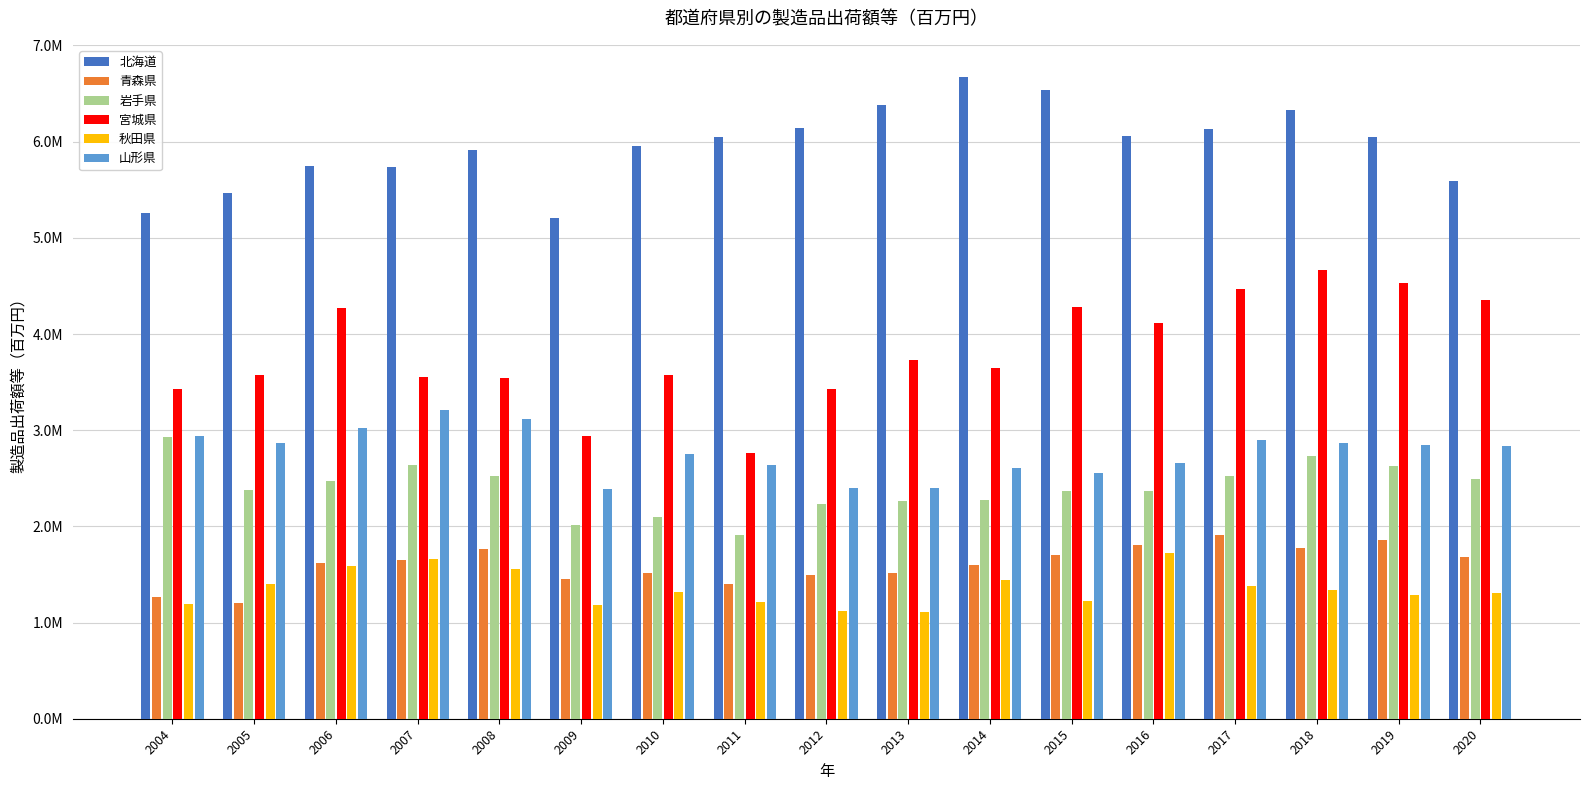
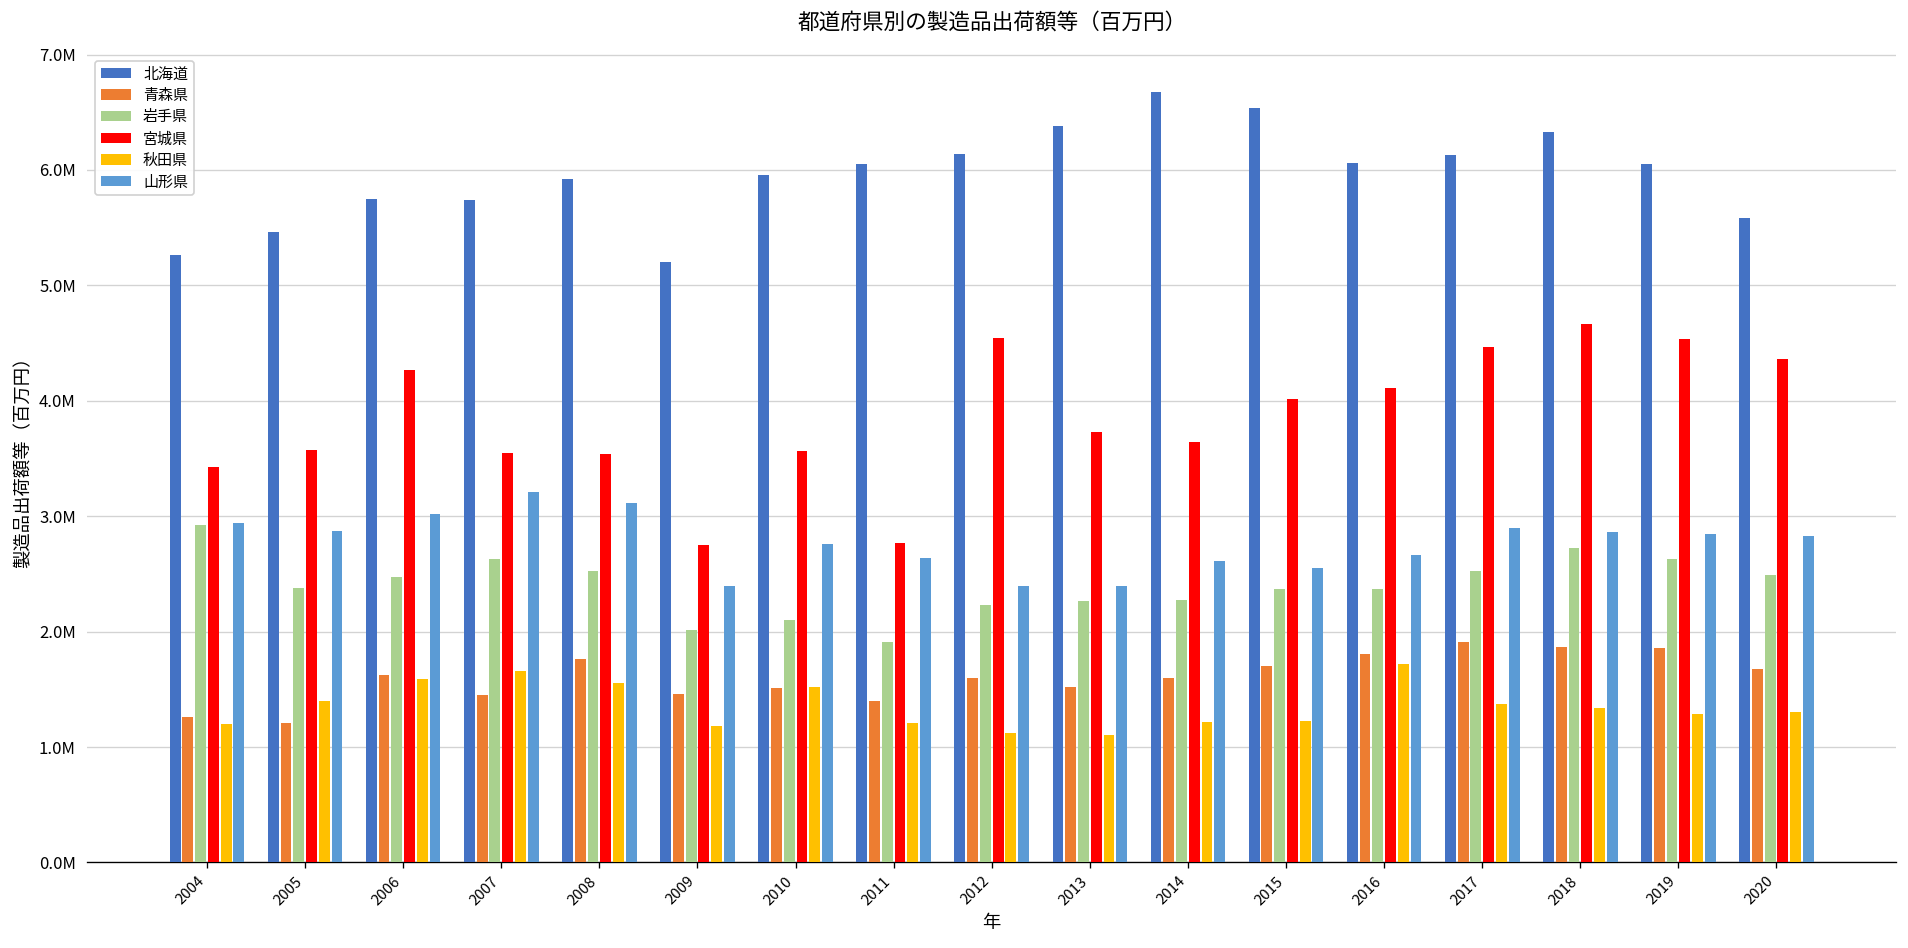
  {
    "青森県": {
      "2004": 1300000,
      "2005": 1200000,
      "2006": 1600000,
-     "2007": 1700000,
+     "2007": 1500000,
      "2008": 1800000,
      "2009": 1500000,
      "2010": 1500000,
      "2011": 1400000,
-     "2012": 1500000,
+     "2012": 1600000,
      "2013": 1500000,
      "2014": 1600000,
      "2015": 1700000,
      "2016": 1800000,
      "2017": 1900000,
-     "2018": 1800000,
+     "2018": 1900000,
      "2019": 1900000,
      "2020": 1700000
    },
    "岩手県": {
      "2004": 2900000,
      "2005": 2400000,
      "2006": 2500000,
      "2007": 2600000,
      "2008": 2500000,
      "2009": 2000000,
      "2010": 2100000,
      "2011": 1900000,
      "2012": 2200000,
      "2013": 2300000,
      "2014": 2300000,
      "2015": 2400000,
      "2016": 2400000,
      "2017": 2500000,
      "2018": 2700000,
      "2019": 2600000,
      "2020": 2500000
    },
    "宮城県": {
      "2004": 3400000,
      "2005": 3600000,
      "2006": 4300000,
      "2007": 3600000,
      "2008": 3500000,
-     "2009": 2900000,
+     "2009": 2700000,
      "2010": 3600000,
      "2011": 2800000,
-     "2012": 3400000,
+     "2012": 4500000,
      "2013": 3700000,
      "2014": 3600000,
-     "2015": 4300000,
+     "2015": 4000000,
      "2016": 4100000,
      "2017": 4500000,
      "2018": 4700000,
      "2019": 4500000,
      "2020": 4400000
    },
    "秋田県": {
      "2004": 1200000,
      "2005": 1400000,
      "2006": 1600000,
      "2007": 1700000,
      "2008": 1600000,
      "2009": 1200000,
-     "2010": 1300000,
+     "2010": 1500000,
      "2011": 1200000,
      "2012": 1100000,
      "2013": 1100000,
-     "2014": 1400000,
+     "2014": 1200000,
      "2015": 1200000,
      "2016": 1700000,
      "2017": 1400000,
      "2018": 1300000,
      "2019": 1300000,
      "2020": 1300000
    }
  }
